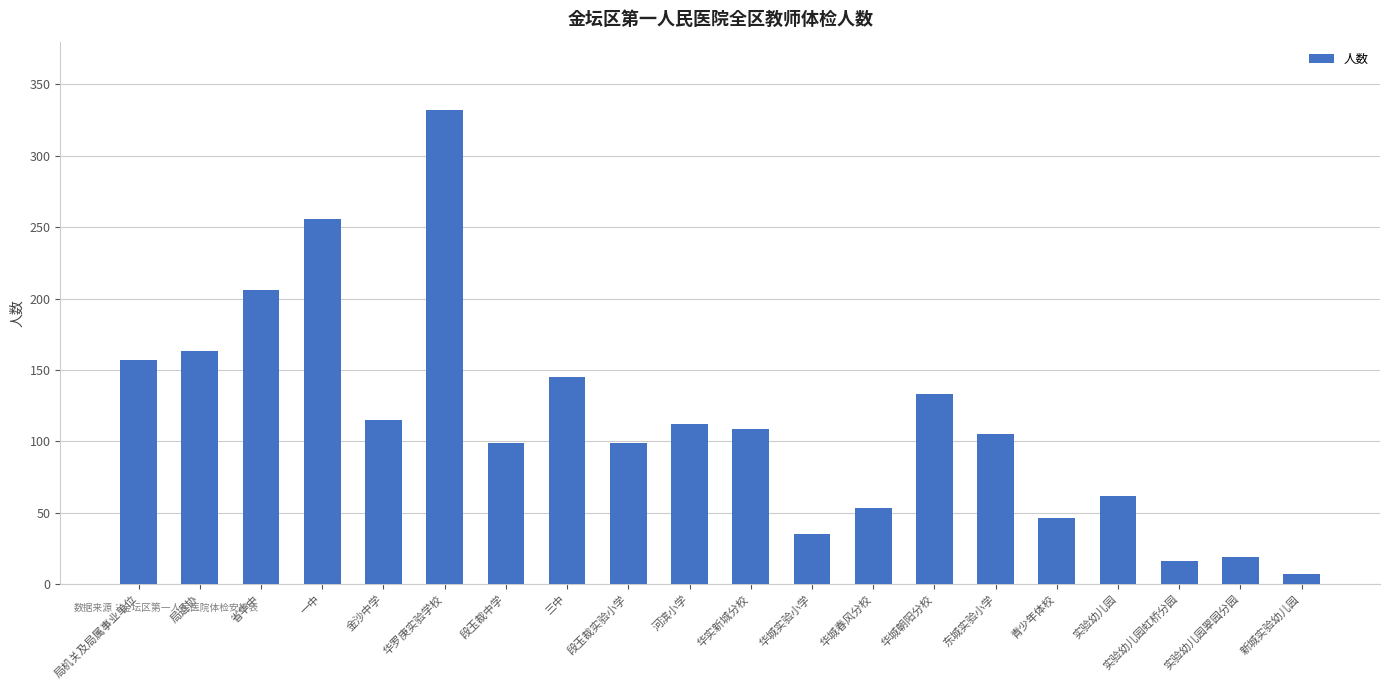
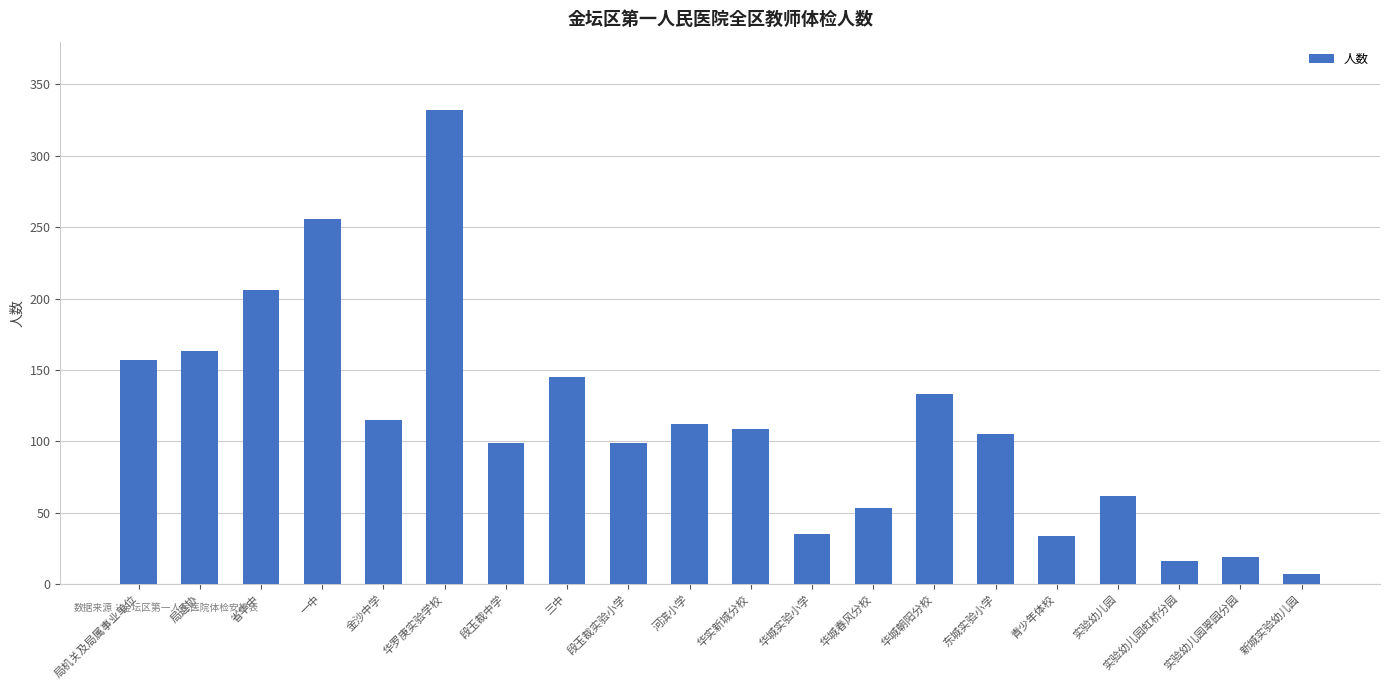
  {
    "局机关及局属事业单位": 157,
    "局退协": 163,
    "省华中": 206,
    "一中": 256,
    "金沙中学": 115,
    "华罗庚实验学校": 332,
    "段玉裁中学": 99,
    "三中": 145,
    "段玉裁实验小学": 99,
    "河滨小学": 112,
    "华实新城分校": 109,
    "华城实验小学": 35,
    "华城春风分校": 53,
    "华城朝阳分校": 133,
    "东城实验小学": 105,
-   "青少年体校": 46,
+   "青少年体校": 34,
    "实验幼儿园": 62,
    "实验幼儿园虹桥分园": 16,
    "实验幼儿园翠园分园": 19,
    "新城实验幼儿园": 7
  }
